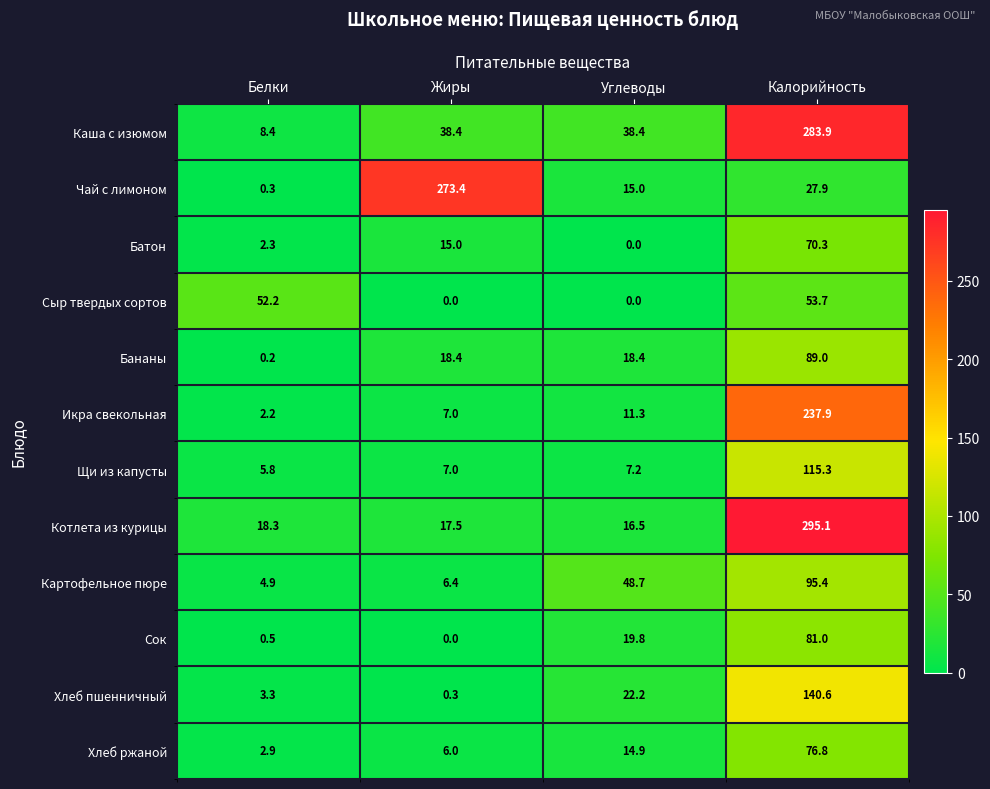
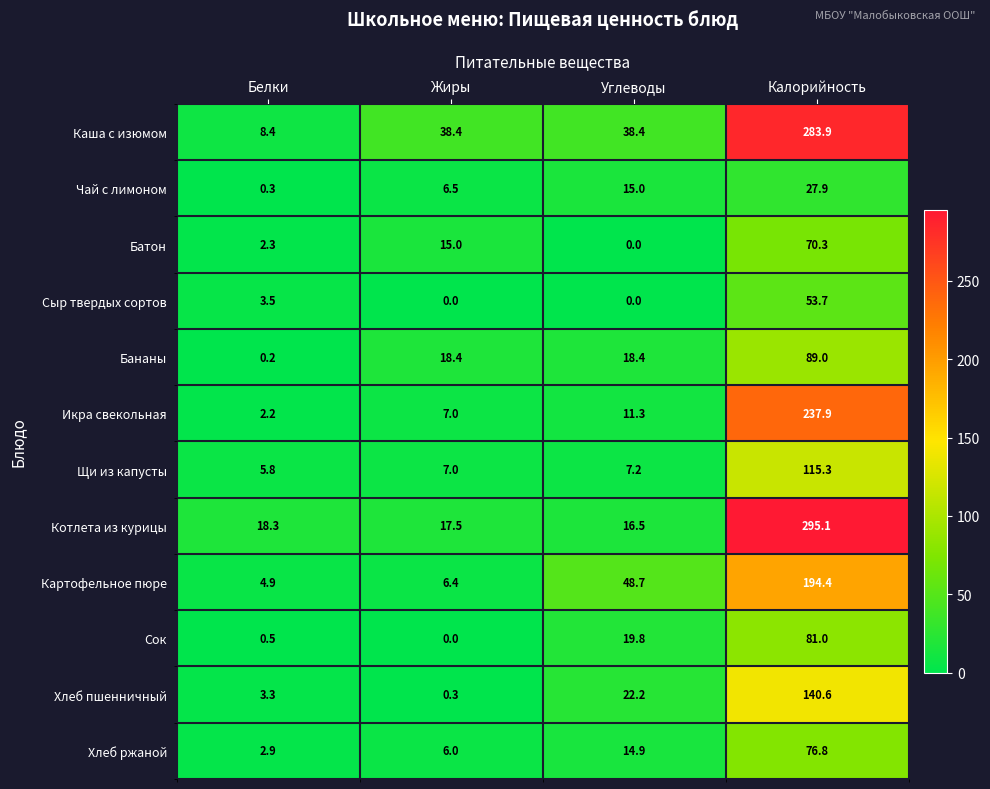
  {
    "Каша с изюмом": {
      "Белки": 8.4,
      "Жиры": 38.4,
      "Углеводы": 38.4,
      "Калорийность": 283.9
    },
    "Чай с лимоном": {
      "Белки": 0.3,
-     "Жиры": 273.4,
+     "Жиры": 6.5,
      "Углеводы": 15.0,
      "Калорийность": 27.9
    },
    "Батон": {
      "Белки": 2.3,
      "Жиры": 15.0,
      "Углеводы": 0.0,
      "Калорийность": 70.3
    },
    "Сыр твердых сортов": {
-     "Белки": 52.2,
+     "Белки": 3.5,
      "Жиры": 0.0,
      "Углеводы": 0.0,
      "Калорийность": 53.7
    },
    "Бананы": {
      "Белки": 0.2,
      "Жиры": 18.4,
      "Углеводы": 18.4,
      "Калорийность": 89.0
    },
    "Икра свекольная": {
      "Белки": 2.2,
      "Жиры": 7.0,
      "Углеводы": 11.3,
      "Калорийность": 237.9
    },
    "Щи из капусты": {
      "Белки": 5.8,
      "Жиры": 7.0,
      "Углеводы": 7.2,
      "Калорийность": 115.3
    },
    "Котлета из курицы": {
      "Белки": 18.3,
      "Жиры": 17.5,
      "Углеводы": 16.5,
      "Калорийность": 295.1
    },
    "Картофельное пюре": {
      "Белки": 4.9,
      "Жиры": 6.4,
      "Углеводы": 48.7,
-     "Калорийность": 95.4
+     "Калорийность": 194.4
    },
    "Сок": {
      "Белки": 0.5,
      "Жиры": 0.0,
      "Углеводы": 19.8,
      "Калорийность": 81.0
    },
    "Хлеб пшенничный": {
      "Белки": 3.3,
      "Жиры": 0.3,
      "Углеводы": 22.2,
      "Калорийность": 140.6
    },
    "Хлеб ржаной": {
      "Белки": 2.9,
      "Жиры": 6.0,
      "Углеводы": 14.9,
      "Калорийность": 76.8
    }
  }
